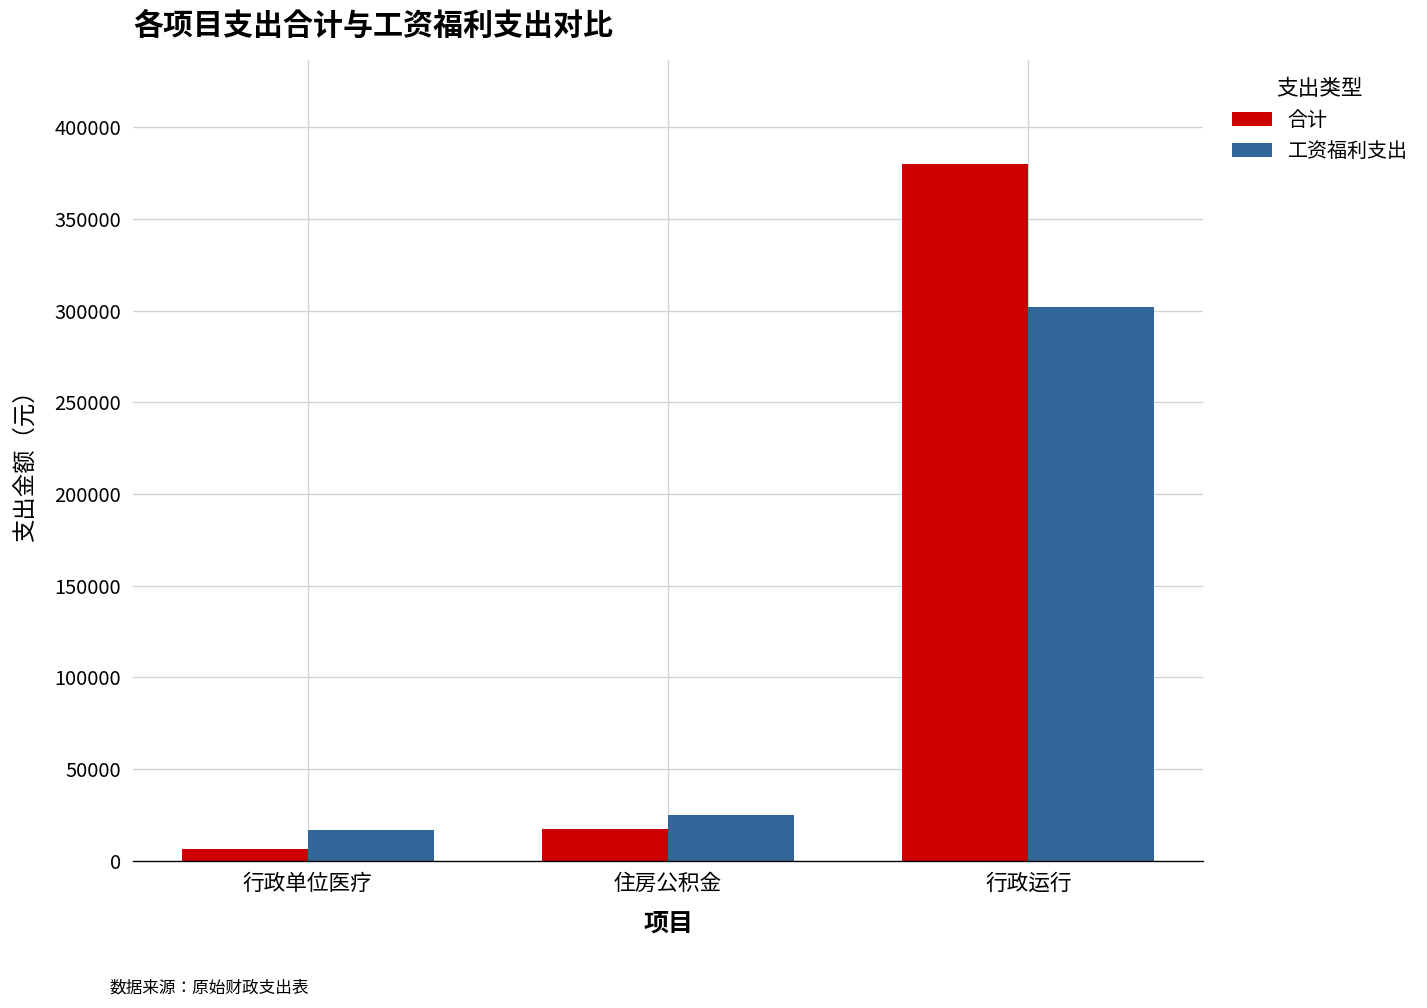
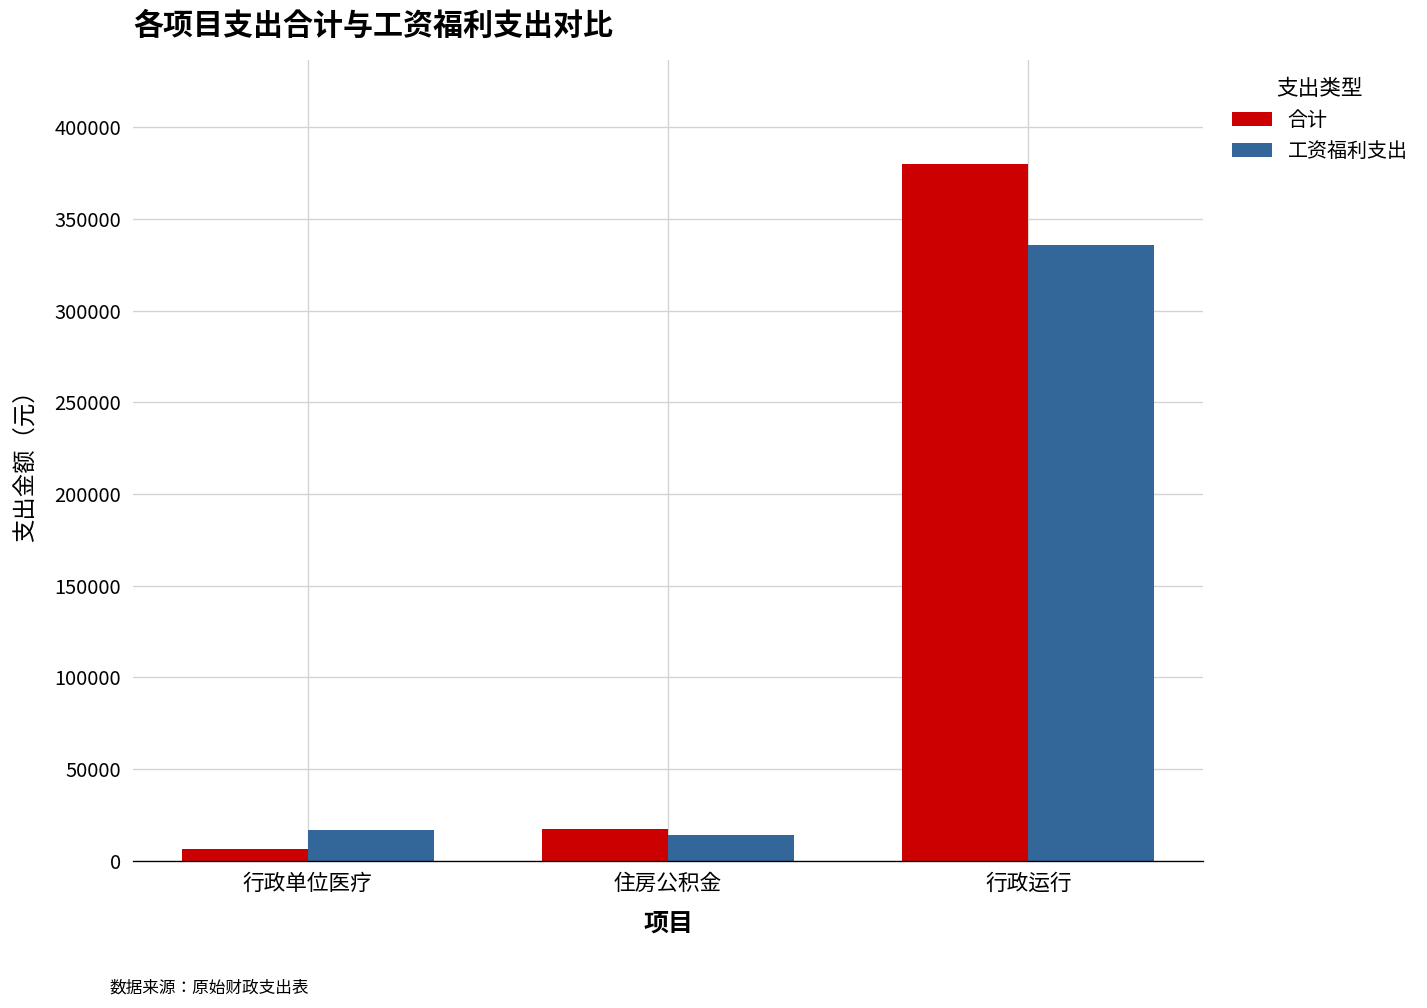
  {
    "合计": {
      "行政单位医疗": 7000,
      "住房公积金": 18000,
      "行政运行": 380000
    },
    "工资福利支出": {
      "行政单位医疗": 17000,
-     "住房公积金": 25000,
-     "行政运行": 302000
+     "住房公积金": 14000,
+     "行政运行": 336000
    }
  }
